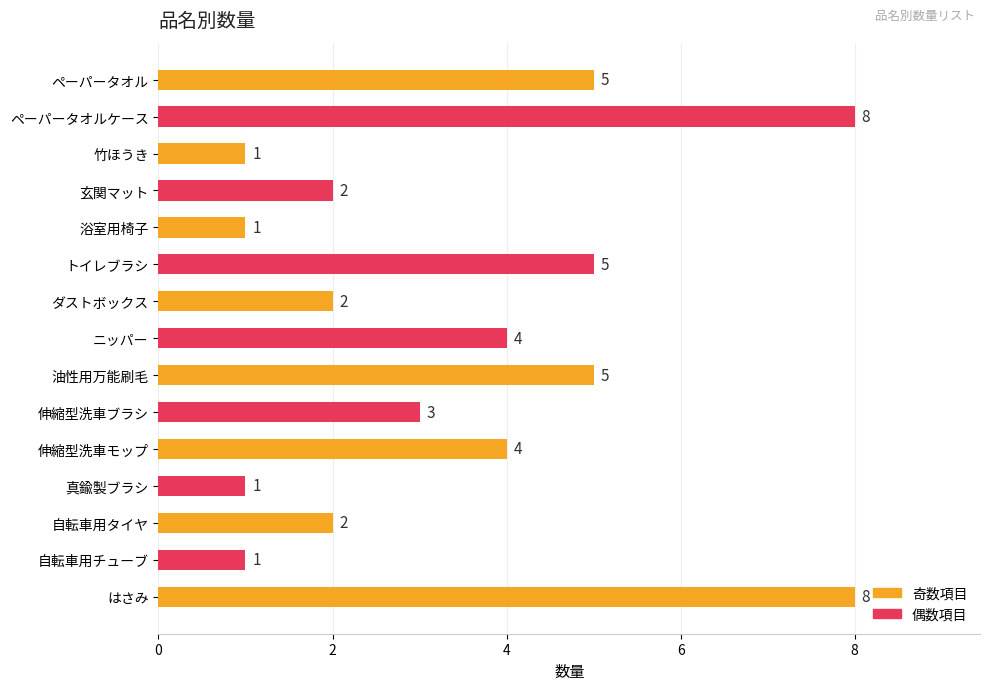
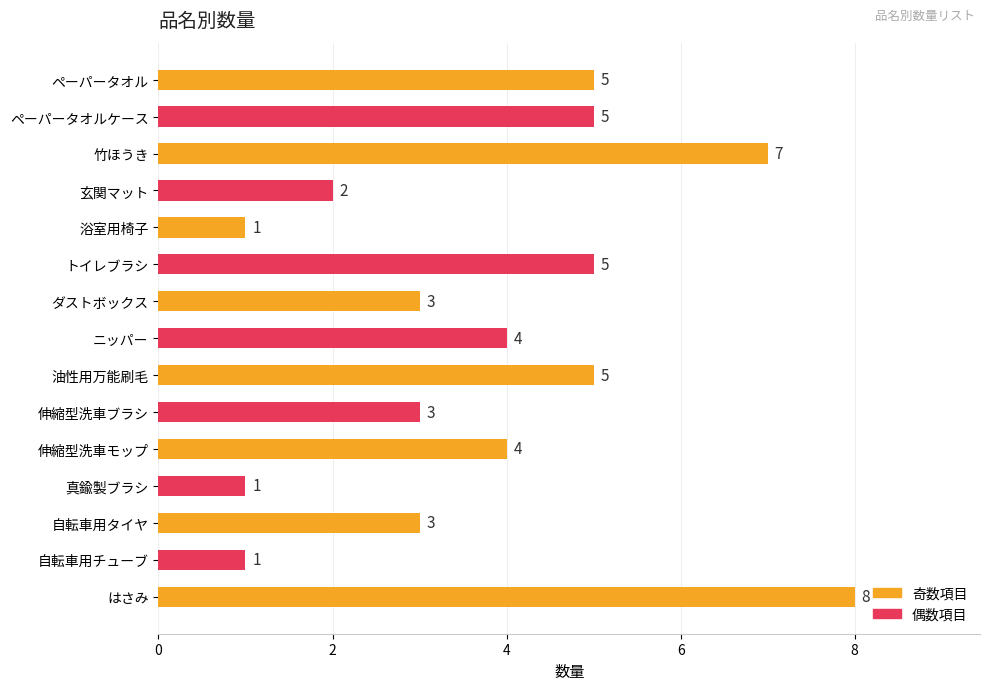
  {
    "ペーパータオル": 5,
-   "ペーパータオルケース": 8,
-   "竹ほうき": 1,
+   "ペーパータオルケース": 5,
+   "竹ほうき": 7,
    "玄関マット": 2,
    "浴室用椅子": 1,
    "トイレブラシ": 5,
-   "ダストボックス": 2,
+   "ダストボックス": 3,
    "ニッパー": 4,
    "油性用万能刷毛": 5,
    "伸縮型洗車ブラシ": 3,
    "伸縮型洗車モップ": 4,
    "真鍮製ブラシ": 1,
-   "自転車用タイヤ": 2,
+   "自転車用タイヤ": 3,
    "自転車用チューブ": 1,
    "はさみ": 8
  }
